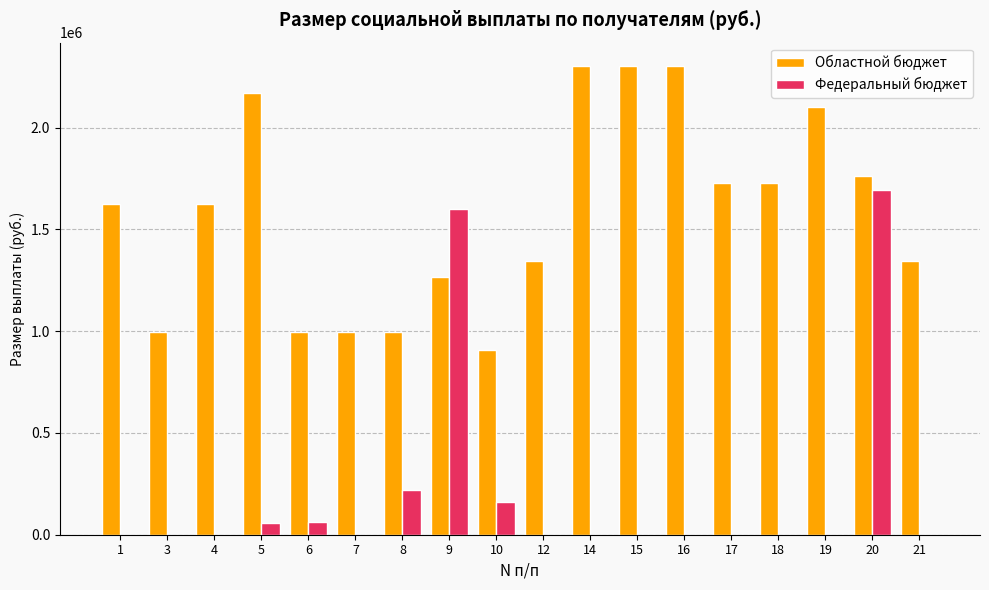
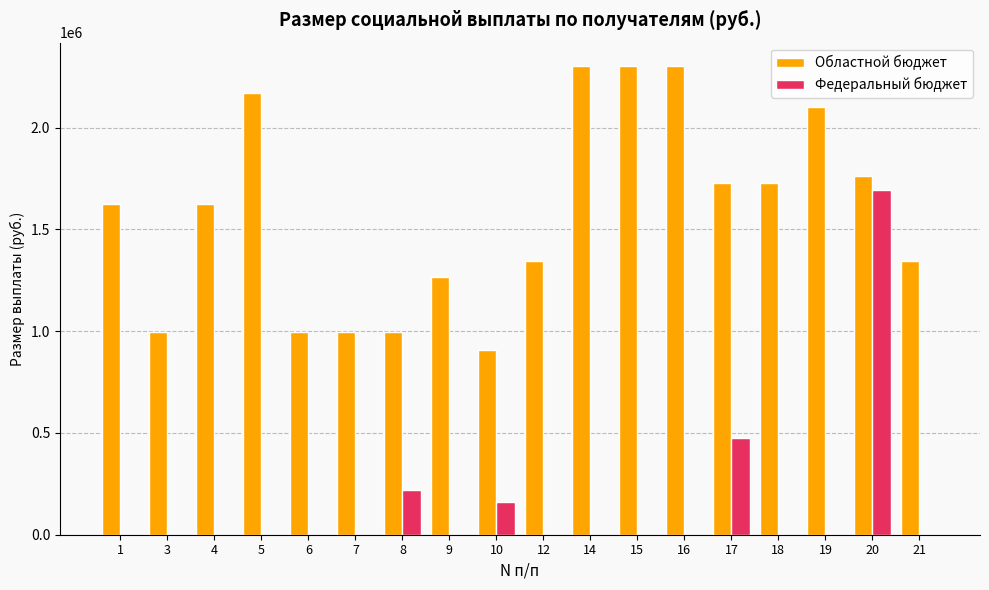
  {
    "Областной бюджет": {
      "1": 1630000,
      "3": 990000,
      "4": 1630000,
      "5": 2170000,
      "6": 990000,
      "7": 990000,
      "8": 990000,
      "9": 1260000,
      "10": 910000,
      "12": 1340000,
      "14": 2300000,
      "15": 2300000,
      "16": 2300000,
      "17": 1730000,
      "18": 1730000,
      "19": 2100000,
      "20": 1760000,
      "21": 1340000
    },
    "Федеральный бюджет": {
      "1": 0,
      "3": 0,
      "4": 0,
-     "5": 60000,
-     "6": 60000,
+     "5": 0,
+     "6": 0,
      "7": 0,
      "8": 220000,
-     "9": 1600000,
+     "9": 0,
      "10": 160000,
      "12": 0,
      "14": 0,
      "15": 0,
      "16": 0,
-     "17": 0,
+     "17": 480000,
      "18": 0,
      "19": 0,
      "20": 1690000,
      "21": 0
    }
  }
